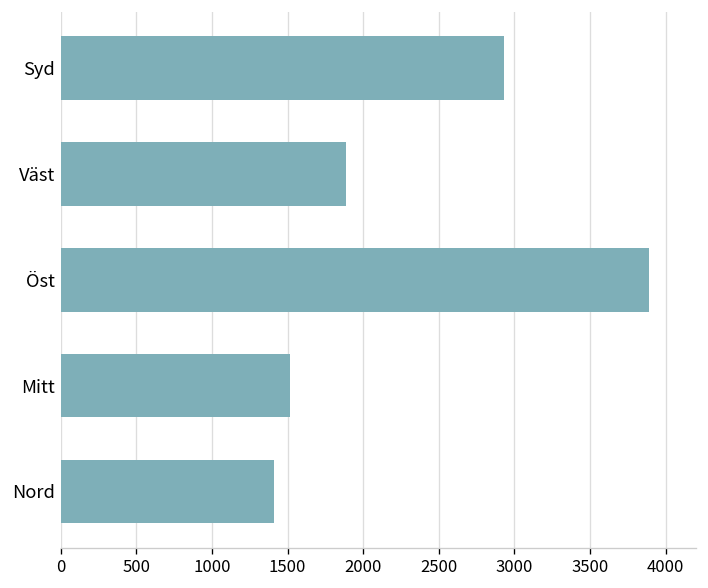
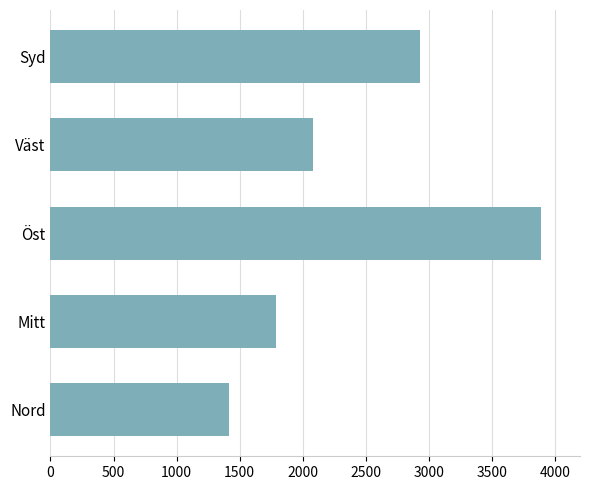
  {
    "Syd": 2930,
-   "Väst": 1890,
+   "Väst": 2080,
    "Öst": 3890,
-   "Mitt": 1520,
+   "Mitt": 1790,
    "Nord": 1410
  }
